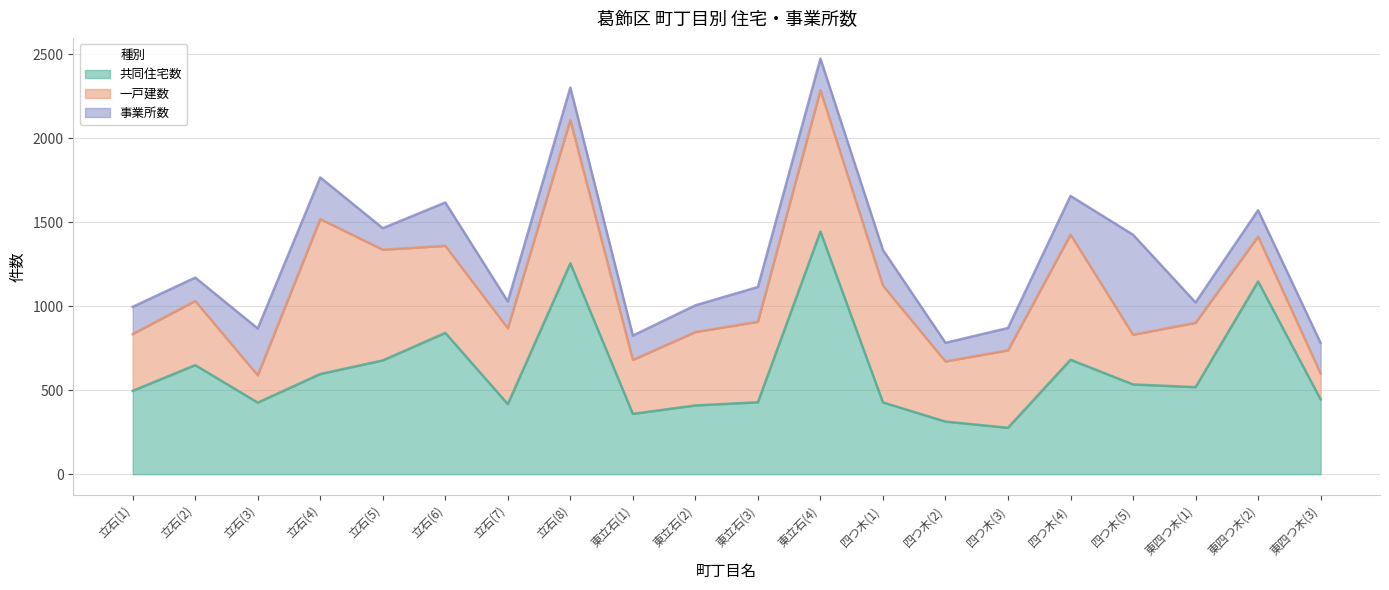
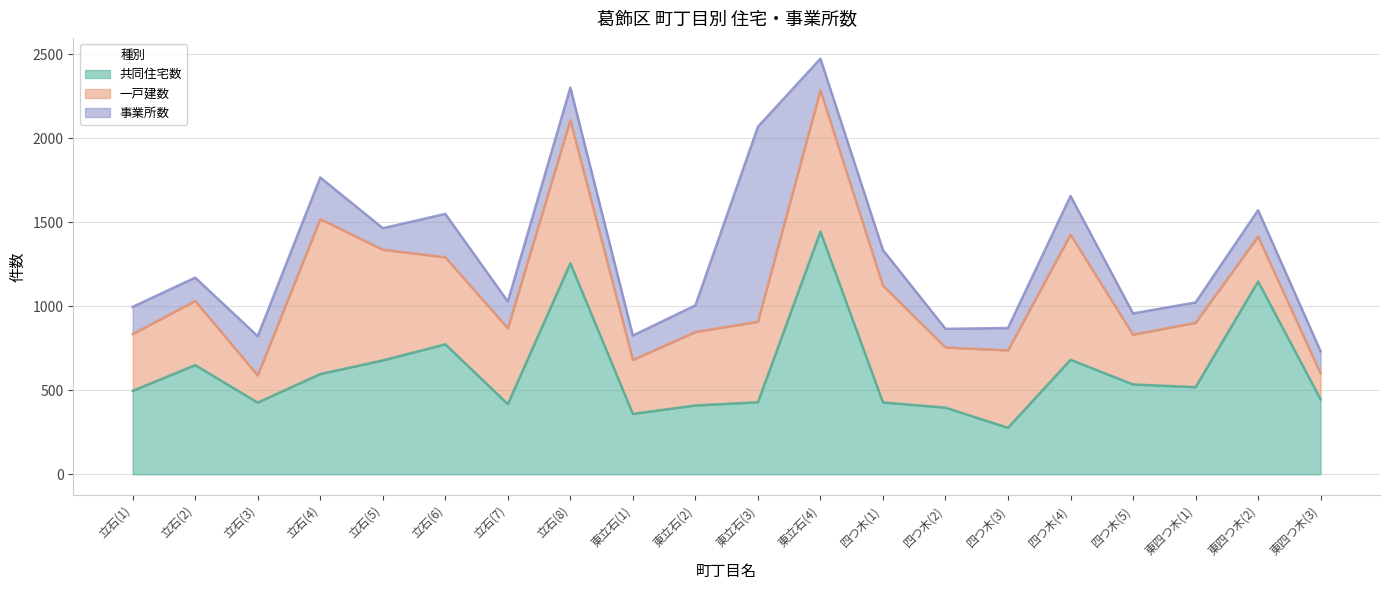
  {
    "共同住宅数": {
      "立石(1)": 500,
      "立石(2)": 650,
      "立石(3)": 430,
      "立石(4)": 600,
      "立石(5)": 680,
-     "立石(6)": 840,
+     "立石(6)": 770,
      "立石(7)": 420,
      "立石(8)": 1260,
      "東立石(1)": 360,
      "東立石(2)": 410,
      "東立石(3)": 430,
      "東立石(4)": 1440,
      "四つ木(1)": 430,
-     "四つ木(2)": 310,
+     "四つ木(2)": 400,
      "四つ木(3)": 280,
      "四つ木(4)": 680,
      "四つ木(5)": 530,
      "東四つ木(1)": 520,
      "東四つ木(2)": 1150,
      "東四つ木(3)": 450
    },
    "一戸建数": {
      "立石(1)": 340,
      "立石(2)": 380,
      "立石(3)": 160,
      "立石(4)": 920,
      "立石(5)": 660,
      "立石(6)": 520,
      "立石(7)": 450,
      "立石(8)": 850,
      "東立石(1)": 320,
      "東立石(2)": 440,
      "東立石(3)": 480,
      "東立石(4)": 840,
      "四つ木(1)": 700,
      "四つ木(2)": 360,
      "四つ木(3)": 460,
      "四つ木(4)": 750,
      "四つ木(5)": 300,
      "東四つ木(1)": 380,
      "東四つ木(2)": 270,
      "東四つ木(3)": 150
    },
    "事業所数": {
      "立石(1)": 160,
      "立石(2)": 140,
-     "立石(3)": 280,
+     "立石(3)": 230,
      "立石(4)": 250,
      "立石(5)": 130,
      "立石(6)": 260,
      "立石(7)": 160,
      "立石(8)": 190,
      "東立石(1)": 150,
      "東立石(2)": 160,
-     "東立石(3)": 210,
+     "東立石(3)": 1160,
      "東立石(4)": 190,
      "四つ木(1)": 210,
      "四つ木(2)": 110,
      "四つ木(3)": 130,
      "四つ木(4)": 230,
-     "四つ木(5)": 600,
+     "四つ木(5)": 130,
      "東四つ木(1)": 120,
      "東四つ木(2)": 160,
-     "東四つ木(3)": 180
+     "東四つ木(3)": 130
    }
  }
